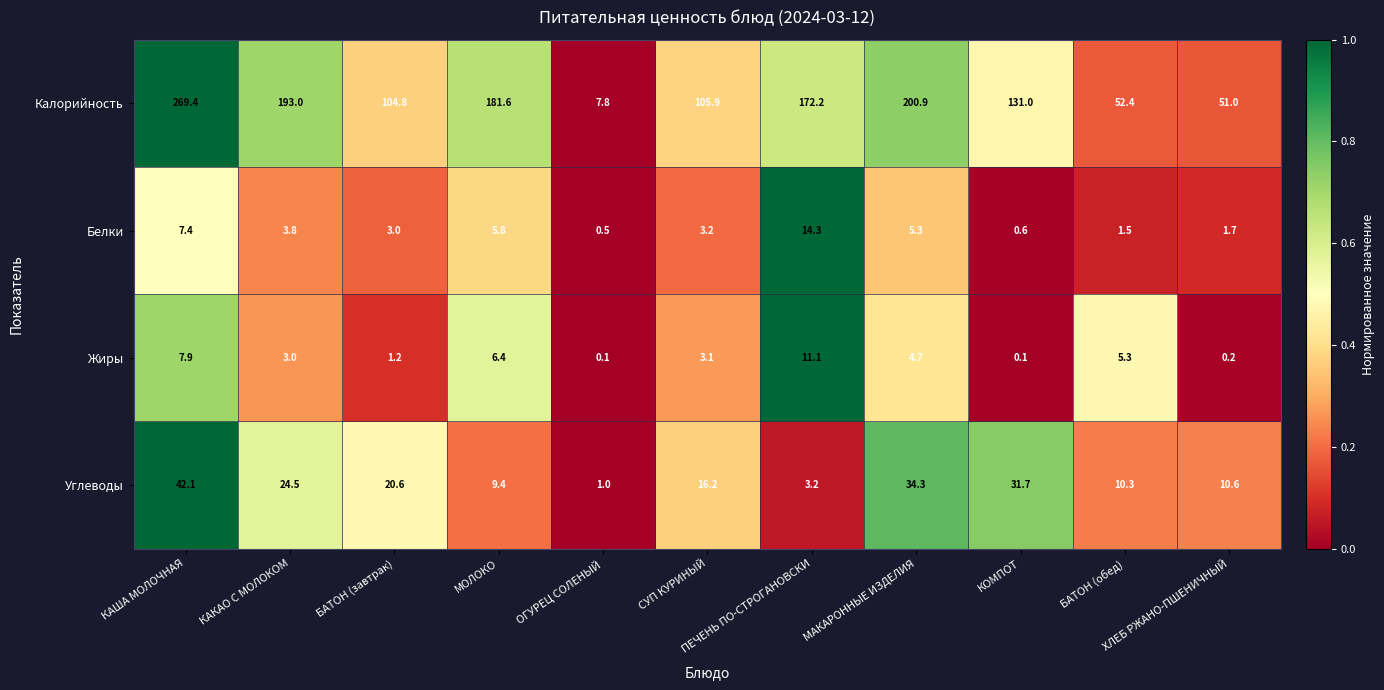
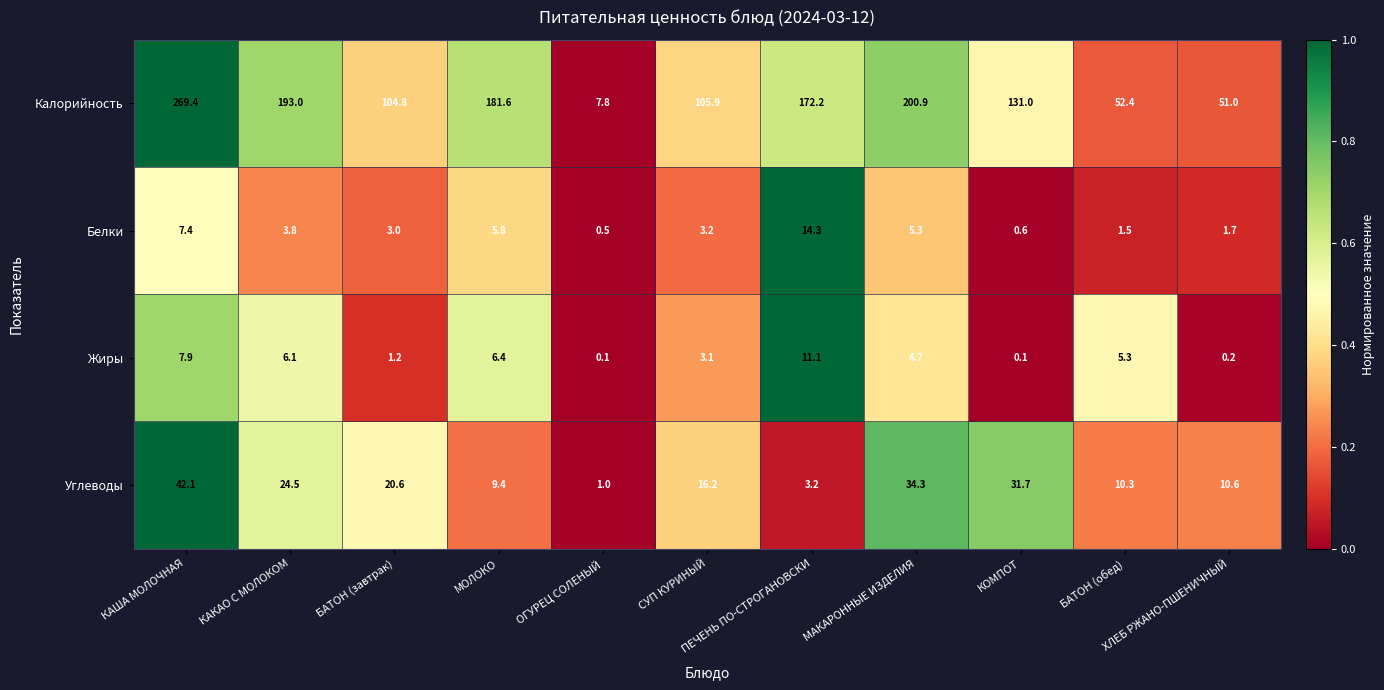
  {
    "Калорийность": {
      "КАША МОЛОЧНАЯ": 269.4,
      "КАКАО С МОЛОКОМ": 193.0,
      "БАТОН (завтрак)": 104.8,
      "МОЛОКО": 181.6,
      "ОГУРЕЦ СОЛЕНЫЙ": 7.8,
      "СУП КУРИНЫЙ": 105.9,
      "ПЕЧЕНЬ ПО-СТРОГАНОВСКИ": 172.2,
      "МАКАРОННЫЕ ИЗДЕЛИЯ": 200.9,
      "КОМПОТ": 131.0,
      "БАТОН (обед)": 52.4,
      "ХЛЕБ РЖАНО-ПШЕНИЧНЫЙ": 51.0
    },
    "Белки": {
      "КАША МОЛОЧНАЯ": 7.4,
      "КАКАО С МОЛОКОМ": 3.8,
      "БАТОН (завтрак)": 3.0,
      "МОЛОКО": 5.8,
      "ОГУРЕЦ СОЛЕНЫЙ": 0.5,
      "СУП КУРИНЫЙ": 3.2,
      "ПЕЧЕНЬ ПО-СТРОГАНОВСКИ": 14.3,
      "МАКАРОННЫЕ ИЗДЕЛИЯ": 5.3,
      "КОМПОТ": 0.6,
      "БАТОН (обед)": 1.5,
      "ХЛЕБ РЖАНО-ПШЕНИЧНЫЙ": 1.7
    },
    "Жиры": {
      "КАША МОЛОЧНАЯ": 7.9,
-     "КАКАО С МОЛОКОМ": 3.0,
+     "КАКАО С МОЛОКОМ": 6.1,
      "БАТОН (завтрак)": 1.2,
      "МОЛОКО": 6.4,
      "ОГУРЕЦ СОЛЕНЫЙ": 0.1,
      "СУП КУРИНЫЙ": 3.1,
      "ПЕЧЕНЬ ПО-СТРОГАНОВСКИ": 11.1,
      "МАКАРОННЫЕ ИЗДЕЛИЯ": 4.7,
      "КОМПОТ": 0.1,
      "БАТОН (обед)": 5.3,
      "ХЛЕБ РЖАНО-ПШЕНИЧНЫЙ": 0.2
    },
    "Углеводы": {
      "КАША МОЛОЧНАЯ": 42.1,
      "КАКАО С МОЛОКОМ": 24.5,
      "БАТОН (завтрак)": 20.6,
      "МОЛОКО": 9.4,
      "ОГУРЕЦ СОЛЕНЫЙ": 1.0,
      "СУП КУРИНЫЙ": 16.2,
      "ПЕЧЕНЬ ПО-СТРОГАНОВСКИ": 3.2,
      "МАКАРОННЫЕ ИЗДЕЛИЯ": 34.3,
      "КОМПОТ": 31.7,
      "БАТОН (обед)": 10.3,
      "ХЛЕБ РЖАНО-ПШЕНИЧНЫЙ": 10.6
    }
  }
